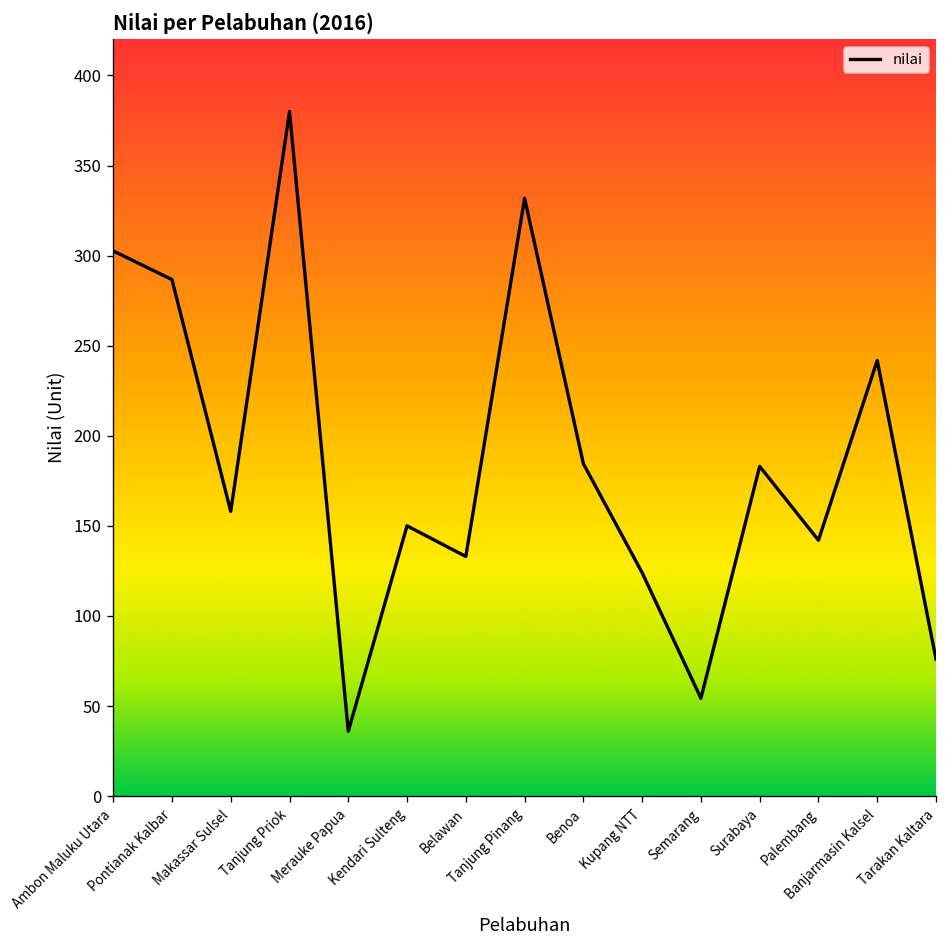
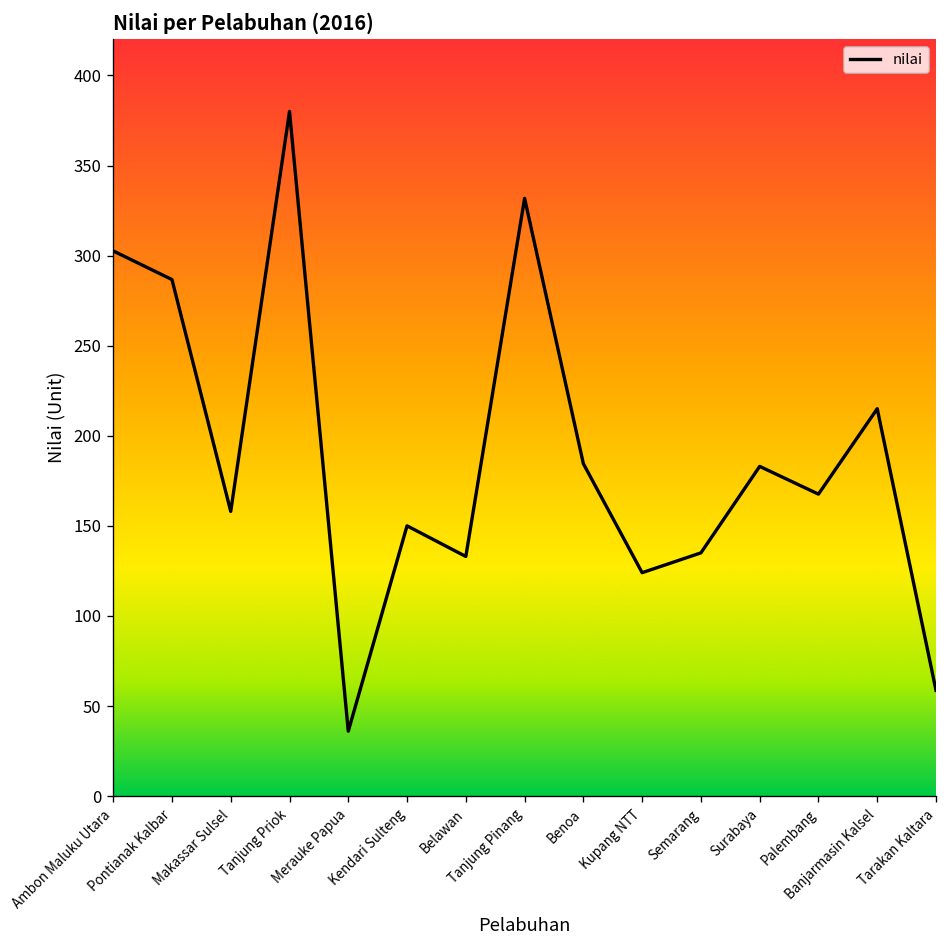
  {
    "Ambon Maluku Utara": 303,
    "Pontianak Kalbar": 287,
    "Makassar Sulsel": 158,
    "Tanjung Priok": 380,
    "Merauke Papua": 36,
    "Kendari Sulteng": 150,
    "Belawan": 133,
    "Tanjung Pinang": 332,
    "Benoa": 185,
    "Kupang NTT": 124,
-   "Semarang": 54,
+   "Semarang": 135,
    "Surabaya": 183,
-   "Palembang": 142,
-   "Banjarmasin Kalsel": 242,
-   "Tarakan Kaltara": 76
+   "Palembang": 168,
+   "Banjarmasin Kalsel": 215,
+   "Tarakan Kaltara": 59
  }
